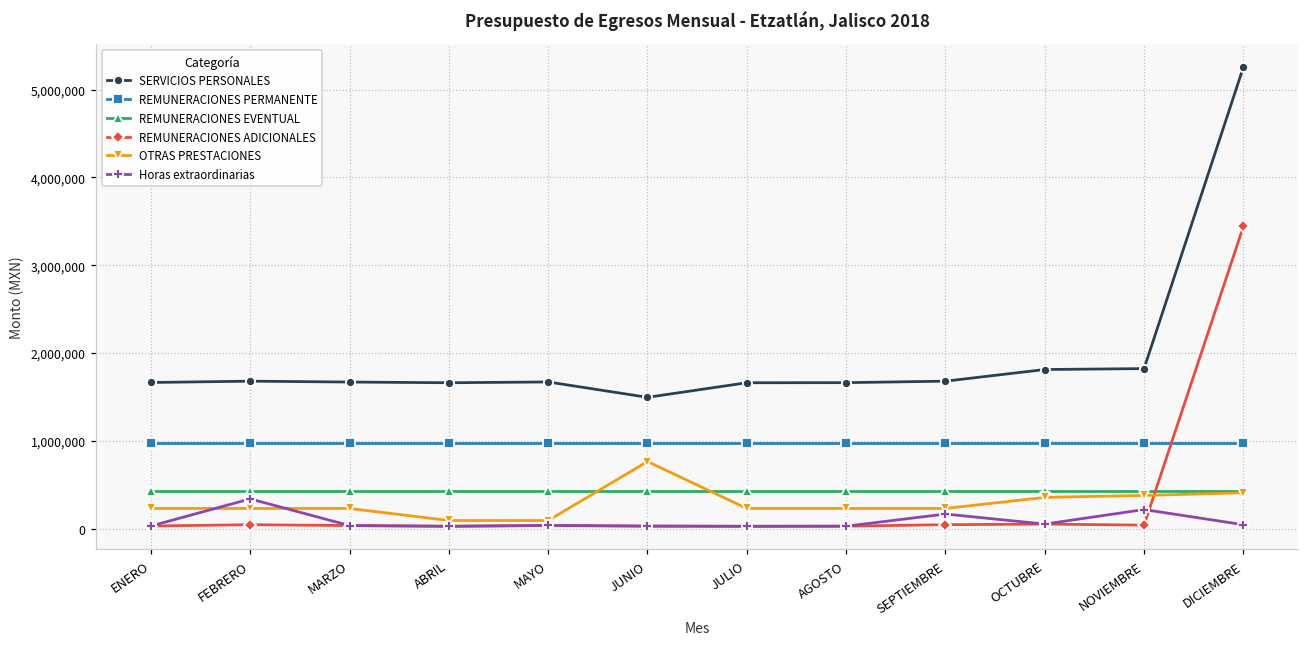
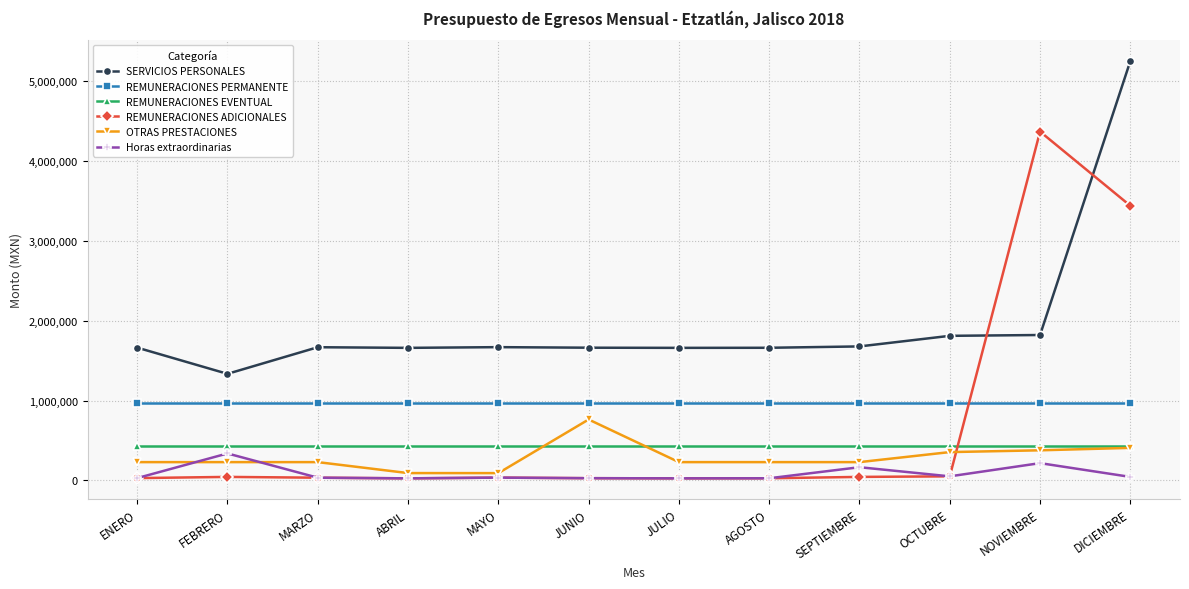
  {
    "SERVICIOS PERSONALES": {
      "ENERO": "1,700,000",
-     "FEBRERO": "1,700,000",
+     "FEBRERO": "1,300,000",
      "MARZO": "1,700,000",
      "ABRIL": "1,700,000",
      "MAYO": "1,700,000",
-     "JUNIO": "1,500,000",
+     "JUNIO": "1,700,000",
      "JULIO": "1,700,000",
      "AGOSTO": "1,700,000",
      "SEPTIEMBRE": "1,700,000",
      "OCTUBRE": "1,800,000",
      "NOVIEMBRE": "1,800,000",
      "DICIEMBRE": "5,300,000"
    },
    "REMUNERACIONES PERMANENTE": {
      "ENERO": "1,000,000",
      "FEBRERO": "1,000,000",
      "MARZO": "1,000,000",
      "ABRIL": "1,000,000",
      "MAYO": "1,000,000",
      "JUNIO": "1,000,000",
      "JULIO": "1,000,000",
      "AGOSTO": "1,000,000",
      "SEPTIEMBRE": "1,000,000",
      "OCTUBRE": "1,000,000",
      "NOVIEMBRE": "1,000,000",
      "DICIEMBRE": "1,000,000"
    },
    "REMUNERACIONES EVENTUAL": {
      "ENERO": "400,000",
      "FEBRERO": "400,000",
      "MARZO": "400,000",
      "ABRIL": "400,000",
      "MAYO": "400,000",
      "JUNIO": "400,000",
      "JULIO": "400,000",
      "AGOSTO": "400,000",
      "SEPTIEMBRE": "400,000",
      "OCTUBRE": "400,000",
      "NOVIEMBRE": "400,000"
    },
    "REMUNERACIONES ADICIONALES": {
      "FEBRERO": "0",
      "SEPTIEMBRE": "0",
-     "NOVIEMBRE": "0",
+     "NOVIEMBRE": "4,400,000",
      "DICIEMBRE": "3,400,000"
    },
    "OTRAS PRESTACIONES": {
      "ENERO": "200,000",
      "FEBRERO": "200,000",
      "MARZO": "200,000",
      "ABRIL": "100,000",
      "MAYO": "100,000",
      "JUNIO": "800,000",
      "JULIO": "200,000",
      "AGOSTO": "200,000",
      "SEPTIEMBRE": "200,000",
      "OCTUBRE": "400,000",
      "NOVIEMBRE": "400,000"
    },
    "Horas extraordinarias": {
      "FEBRERO": "300,000",
      "SEPTIEMBRE": "200,000",
      "NOVIEMBRE": "200,000",
      "DICIEMBRE": "0"
    }
  }
